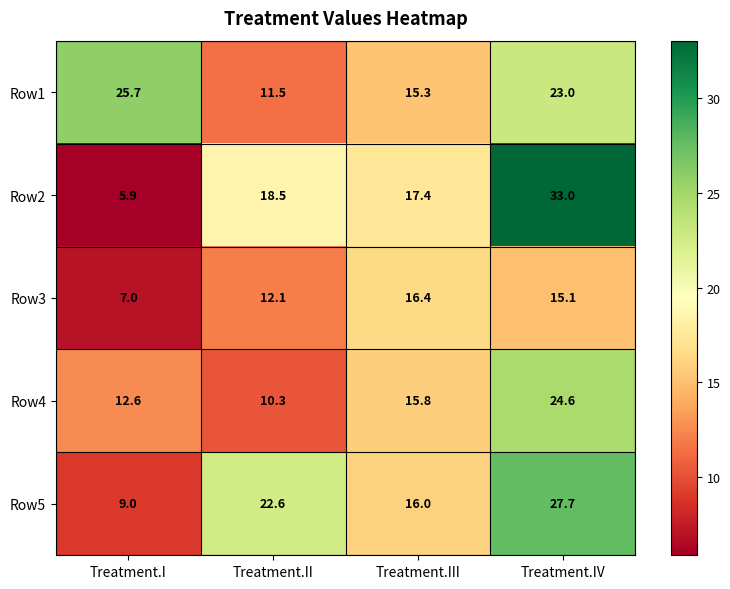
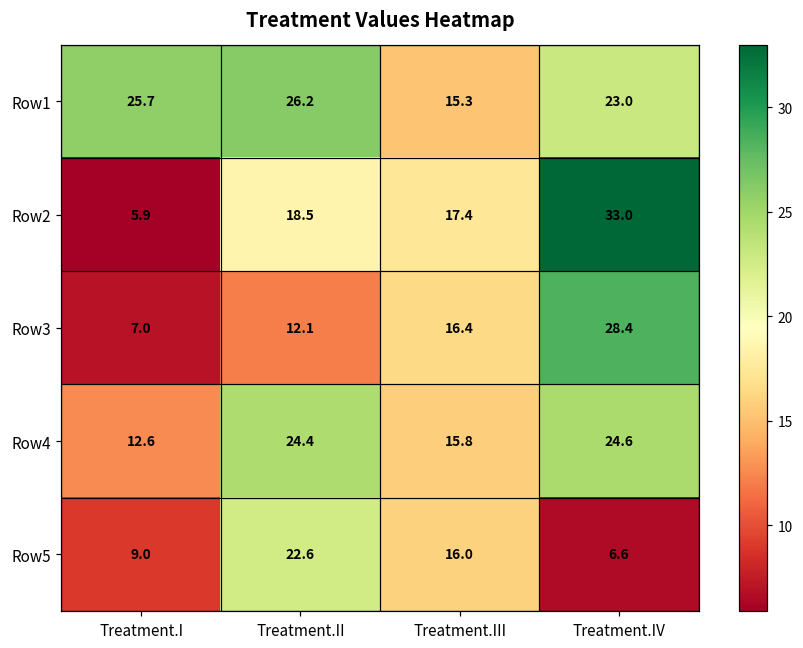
  {
    "Row1": {
      "Treatment.I": 25.7,
-     "Treatment.II": 11.5,
+     "Treatment.II": 26.2,
      "Treatment.III": 15.3,
      "Treatment.IV": 23.0
    },
    "Row2": {
      "Treatment.I": 5.9,
      "Treatment.II": 18.5,
      "Treatment.III": 17.4,
      "Treatment.IV": 33.0
    },
    "Row3": {
      "Treatment.I": 7.0,
      "Treatment.II": 12.1,
      "Treatment.III": 16.4,
-     "Treatment.IV": 15.1
+     "Treatment.IV": 28.4
    },
    "Row4": {
      "Treatment.I": 12.6,
-     "Treatment.II": 10.3,
+     "Treatment.II": 24.4,
      "Treatment.III": 15.8,
      "Treatment.IV": 24.6
    },
    "Row5": {
      "Treatment.I": 9.0,
      "Treatment.II": 22.6,
      "Treatment.III": 16.0,
-     "Treatment.IV": 27.7
+     "Treatment.IV": 6.6
    }
  }
